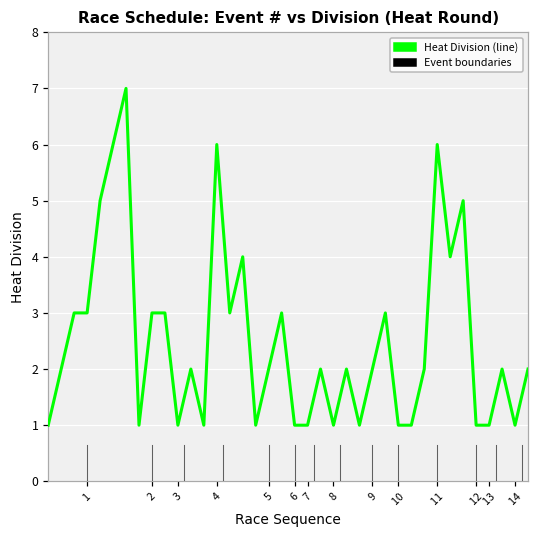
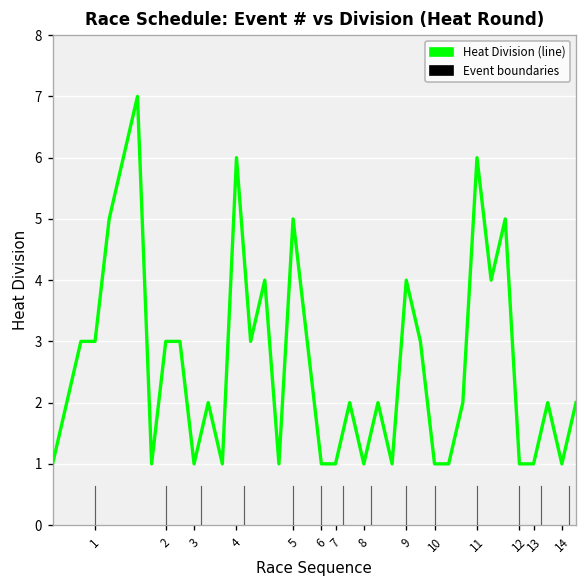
  {
    "1": 3,
    "2": 3,
    "3": 1,
    "4": 6,
-   "5": 2,
+   "5": 5,
    "6": 1,
    "7": 1,
    "8": 1,
-   "9": 2,
+   "9": 4,
    "10": 1,
    "11": 6,
    "12": 1,
    "13": 1,
    "14": 1
  }
